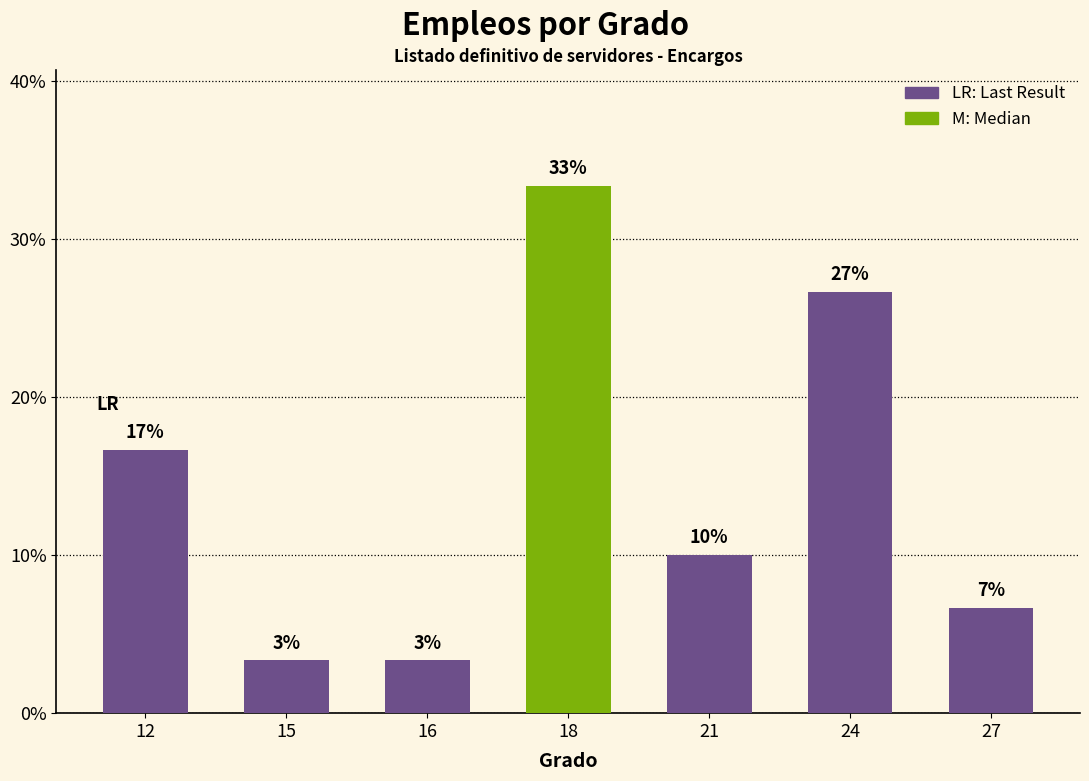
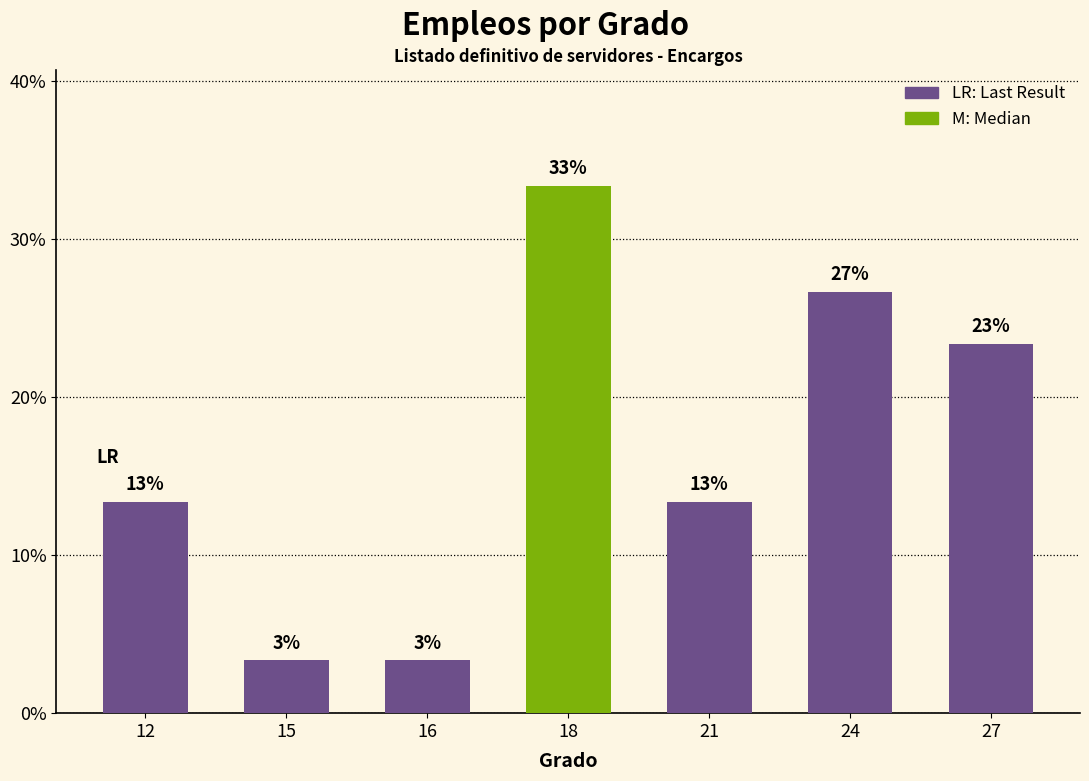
  {
-   "12": "17%",
+   "12": "13%",
    "15": "3%",
    "16": "3%",
    "18": "33%",
-   "21": "10%",
+   "21": "13%",
    "24": "27%",
-   "27": "7%"
+   "27": "23%"
  }
